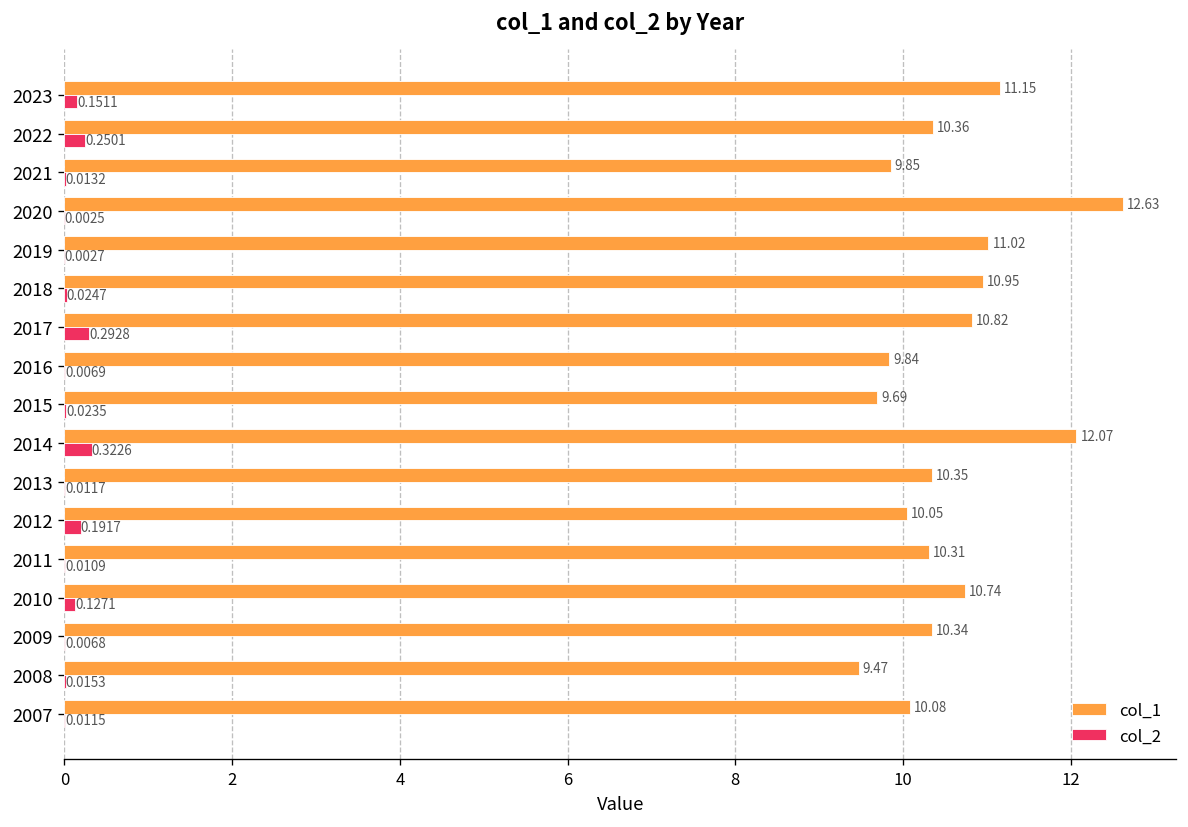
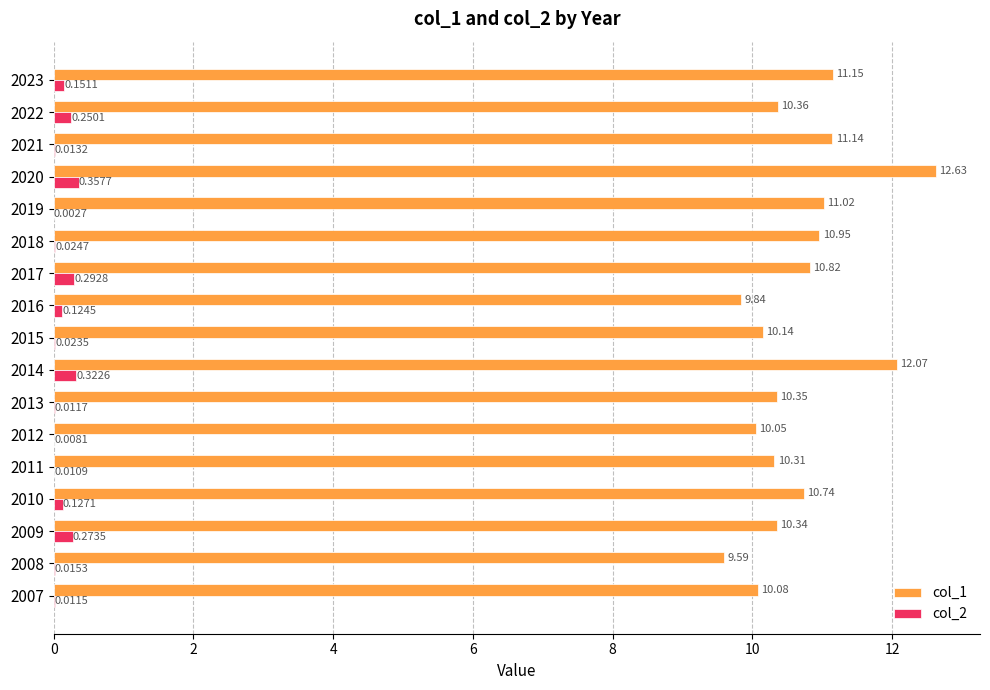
  {
    "col_1": {
      "2023": 11.15,
      "2022": 10.36,
-     "2021": 9.85,
+     "2021": 11.14,
      "2020": 12.63,
      "2019": 11.02,
      "2018": 10.95,
      "2017": 10.82,
      "2016": 9.84,
-     "2015": 9.69,
+     "2015": 10.14,
      "2014": 12.07,
      "2013": 10.35,
      "2012": 10.05,
      "2011": 10.31,
      "2010": 10.74,
      "2009": 10.34,
-     "2008": 9.47,
+     "2008": 9.59,
      "2007": 10.08
    },
    "col_2": {
      "2023": 0.1511,
      "2022": 0.2501,
      "2021": 0.0132,
-     "2020": 0.0025,
+     "2020": 0.3577,
      "2019": 0.0027,
      "2018": 0.0247,
      "2017": 0.2928,
-     "2016": 0.0069,
+     "2016": 0.1245,
      "2015": 0.0235,
      "2014": 0.3226,
      "2013": 0.0117,
-     "2012": 0.1917,
+     "2012": 0.0081,
      "2011": 0.0109,
      "2010": 0.1271,
-     "2009": 0.0068,
+     "2009": 0.2735,
      "2008": 0.0153,
      "2007": 0.0115
    }
  }
